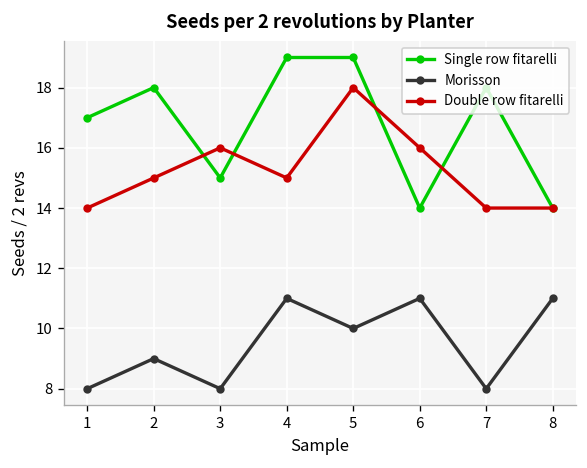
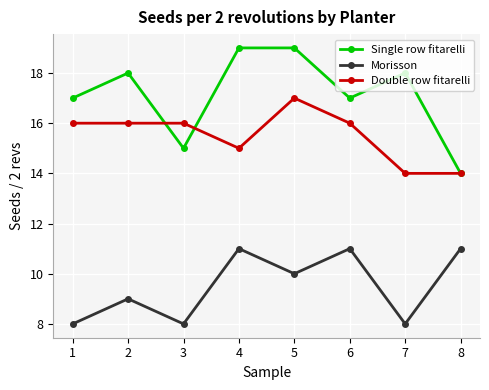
  {
    "Single row fitarelli": {
      "1": 17,
      "2": 18,
      "3": 15,
      "4": 19,
      "5": 19,
-     "6": 14
+     "6": 17
    },
    "Morisson": {
      "1": 8,
      "2": 9,
      "3": 8,
      "4": 11,
      "5": 10,
      "6": 11,
      "7": 8,
      "8": 11
    },
    "Double row fitarelli": {
-     "1": 14,
-     "2": 15,
+     "1": 16,
+     "2": 16,
      "3": 16,
      "4": 15,
-     "5": 18,
+     "5": 17,
      "6": 16,
      "7": 14
    }
  }
